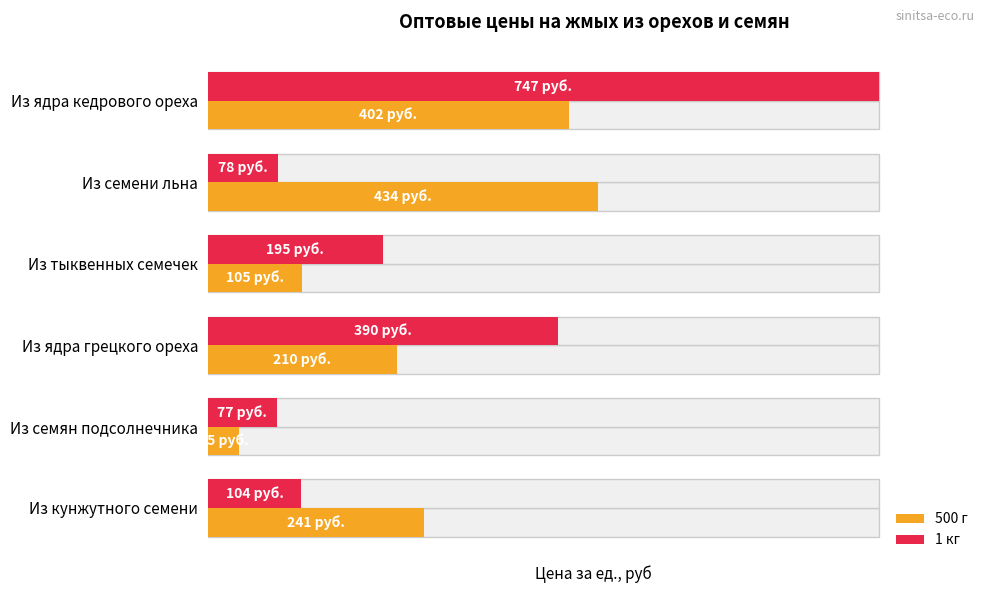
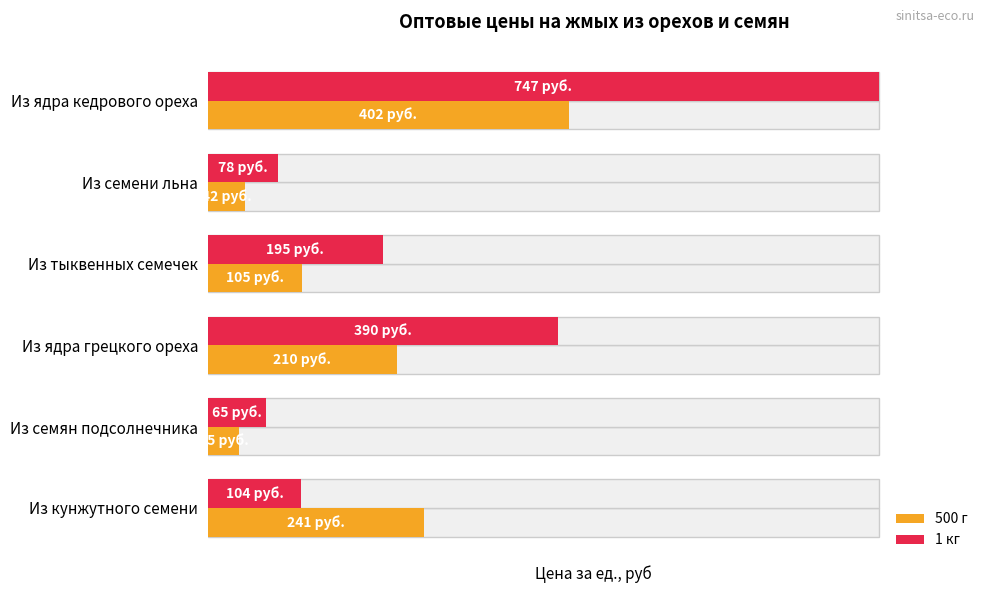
  {
    "500 г": {
-     "Из семени льна": 434
+     "Из семени льна": 42
    },
    "1 кг": {
      "Из ядра кедрового ореха": 747,
-     "Из семян подсолнечника": 77
+     "Из семян подсолнечника": 65
    }
  }
